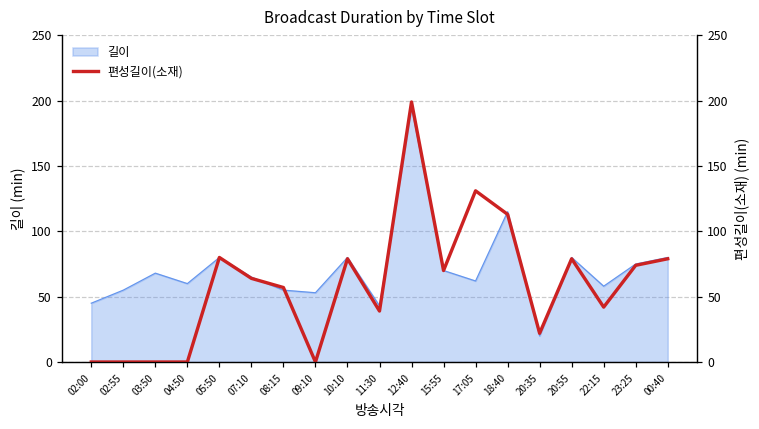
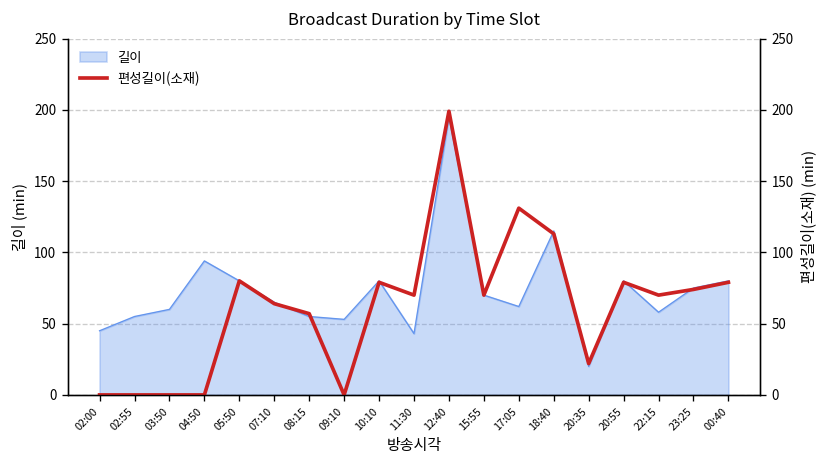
  {
    "길이": {
      "02:00": 45,
      "02:55": 55,
-     "03:50": 68,
-     "04:50": 60,
+     "03:50": 60,
+     "04:50": 94,
      "05:50": 80,
      "07:10": 65,
      "08:15": 55,
      "09:10": 53,
      "10:10": 80,
      "11:30": 43,
      "12:40": 195,
      "15:55": 70,
      "17:05": 62,
      "18:40": 115,
      "20:35": 20,
      "20:55": 80,
      "22:15": 58,
      "23:25": 75,
      "00:40": 80
    },
    "편성길이(소재)": {
      "02:00": 0,
      "02:55": 0,
      "03:50": 0,
      "04:50": 0,
      "05:50": 80,
      "07:10": 64,
      "08:15": 57,
      "09:10": 0,
      "10:10": 79,
-     "11:30": 39,
+     "11:30": 70,
      "12:40": 199,
      "15:55": 70,
      "17:05": 131,
      "18:40": 113,
      "20:35": 22,
      "20:55": 79,
-     "22:15": 42,
+     "22:15": 70,
      "23:25": 74,
      "00:40": 79
    }
  }
